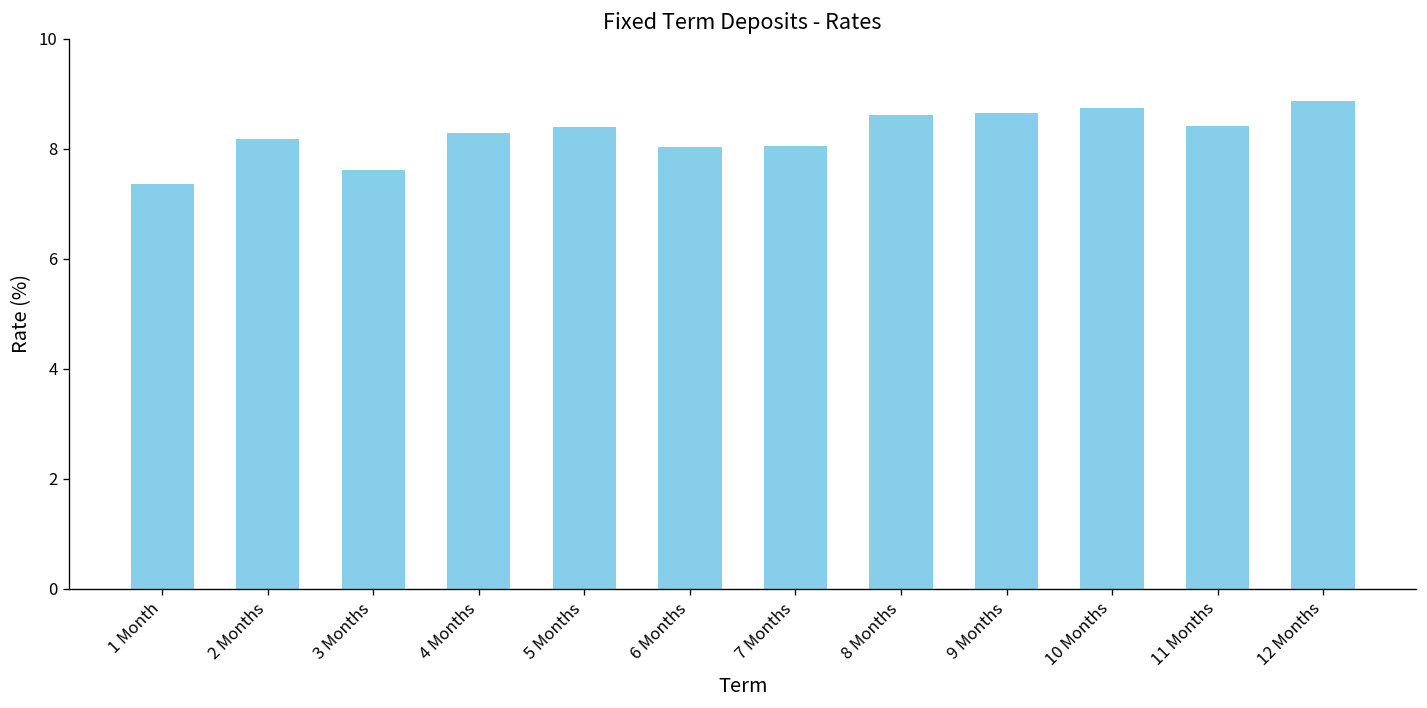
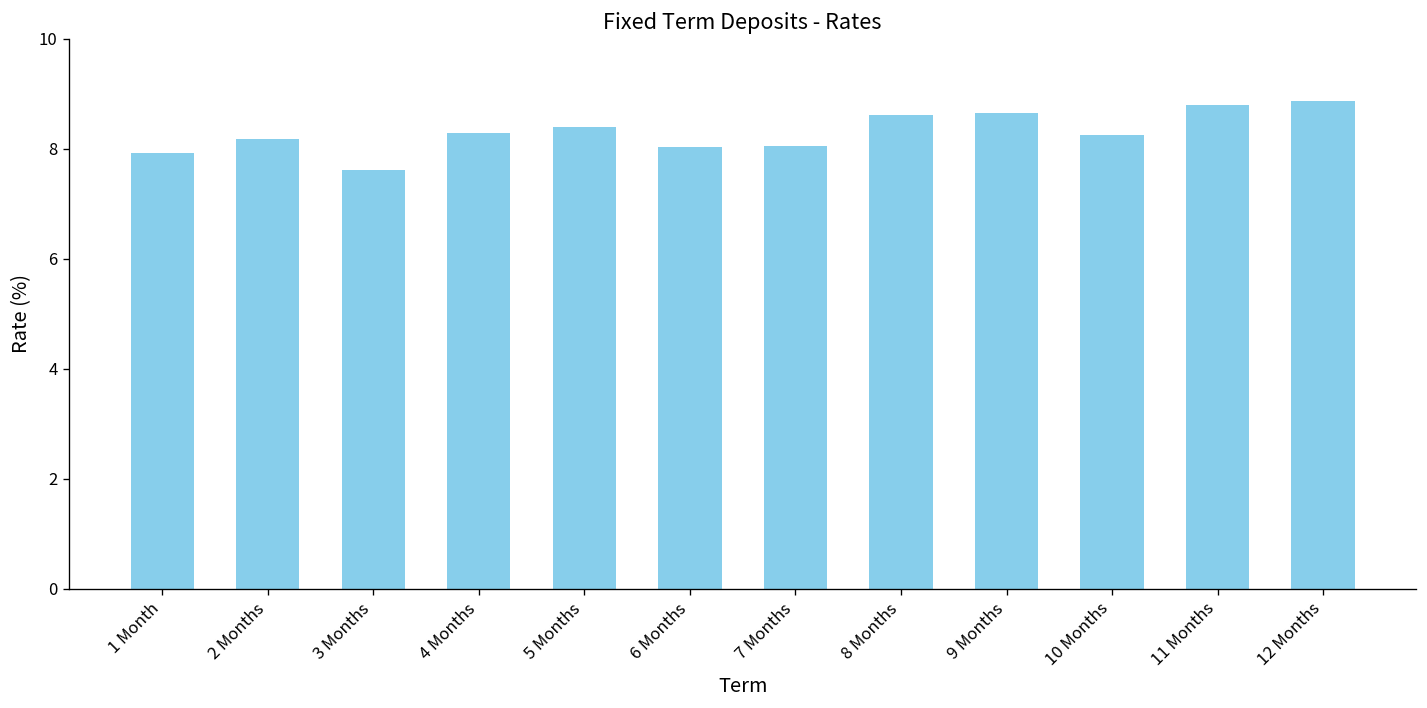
  {
-   "1 Month": 7.4,
+   "1 Month": 7.9,
    "2 Months": 8.2,
    "3 Months": 7.6,
    "4 Months": 8.3,
    "5 Months": 8.4,
    "6 Months": 8.0,
    "7 Months": 8.1,
    "8 Months": 8.6,
    "9 Months": 8.6,
-   "10 Months": 8.7,
-   "11 Months": 8.4,
+   "10 Months": 8.3,
+   "11 Months": 8.8,
    "12 Months": 8.9
  }
